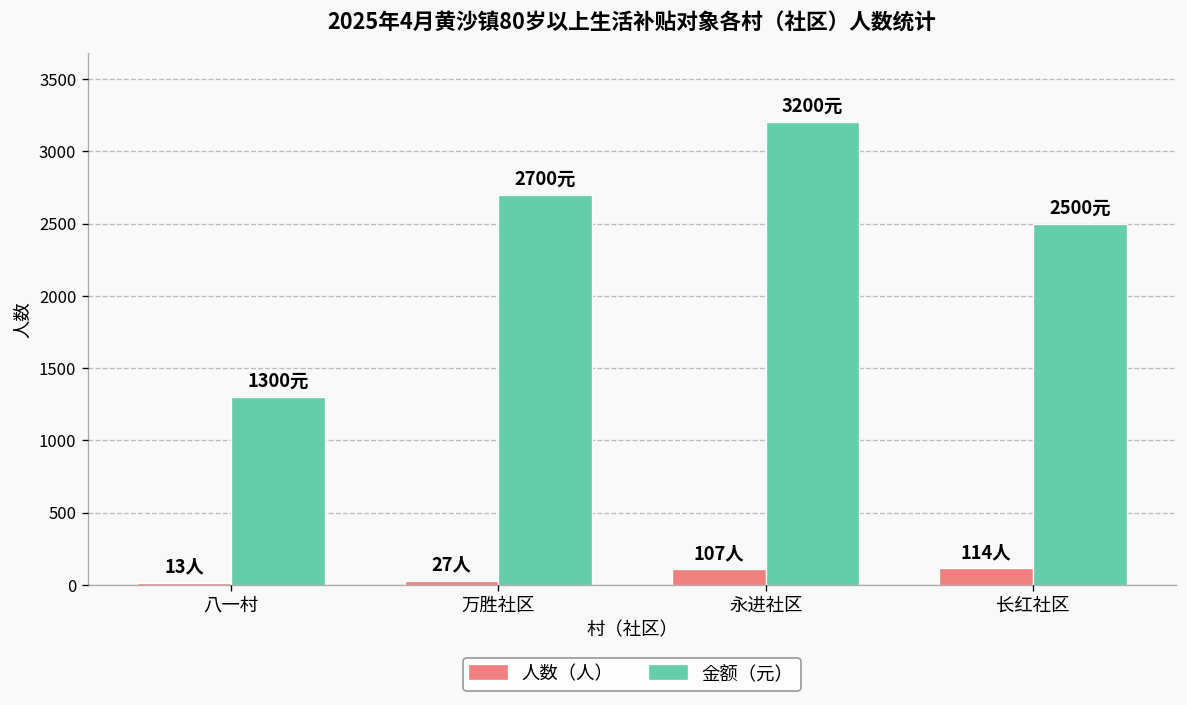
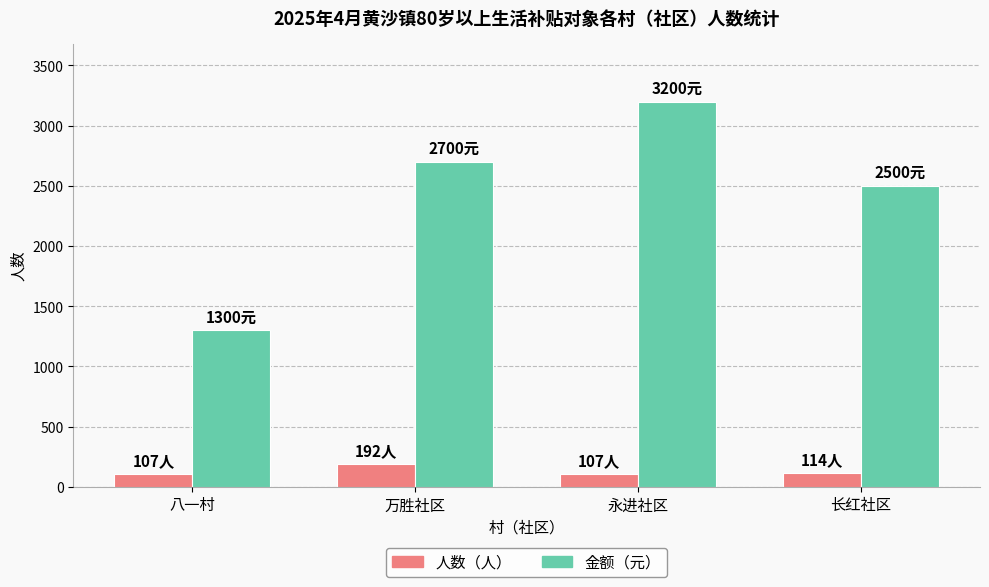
  {
    "人数（人）": {
-     "八一村": "13人",
-     "万胜社区": "27人",
+     "八一村": "107人",
+     "万胜社区": "192人",
      "永进社区": "107人",
      "长红社区": "114人"
    },
    "金额（元）": {
      "八一村": "1300元",
      "万胜社区": "2700元",
      "永进社区": "3200元",
      "长红社区": "2500元"
    }
  }
